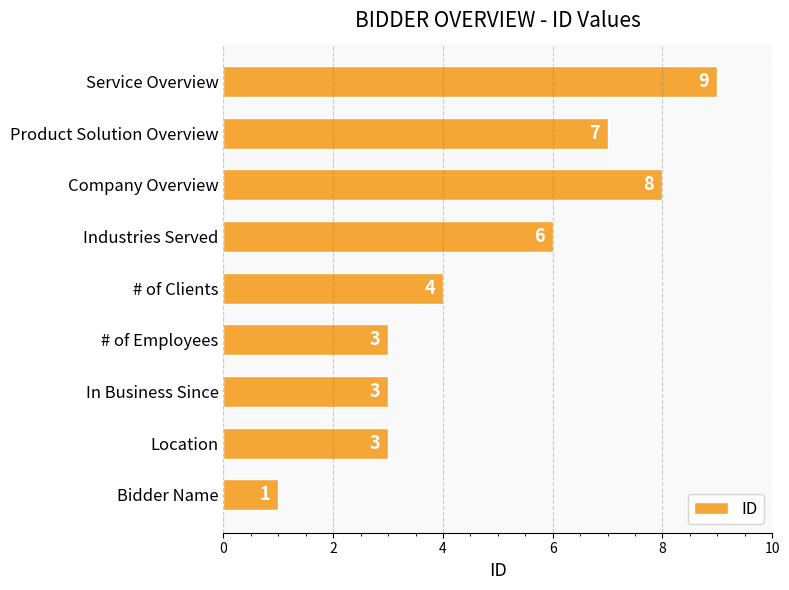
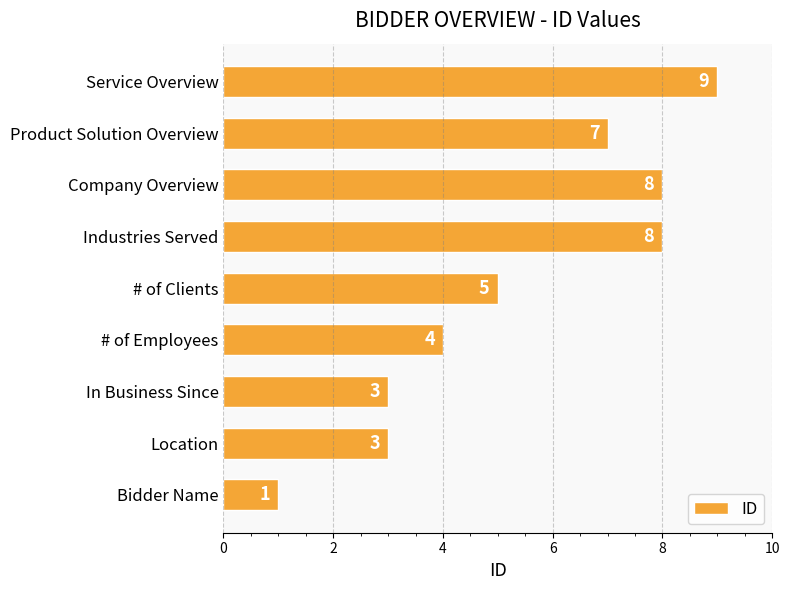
  {
    "Service Overview": 9,
    "Product Solution Overview": 7,
    "Company Overview": 8,
-   "Industries Served": 6,
-   "# of Clients": 4,
-   "# of Employees": 3,
+   "Industries Served": 8,
+   "# of Clients": 5,
+   "# of Employees": 4,
    "In Business Since": 3,
    "Location": 3,
    "Bidder Name": 1
  }
